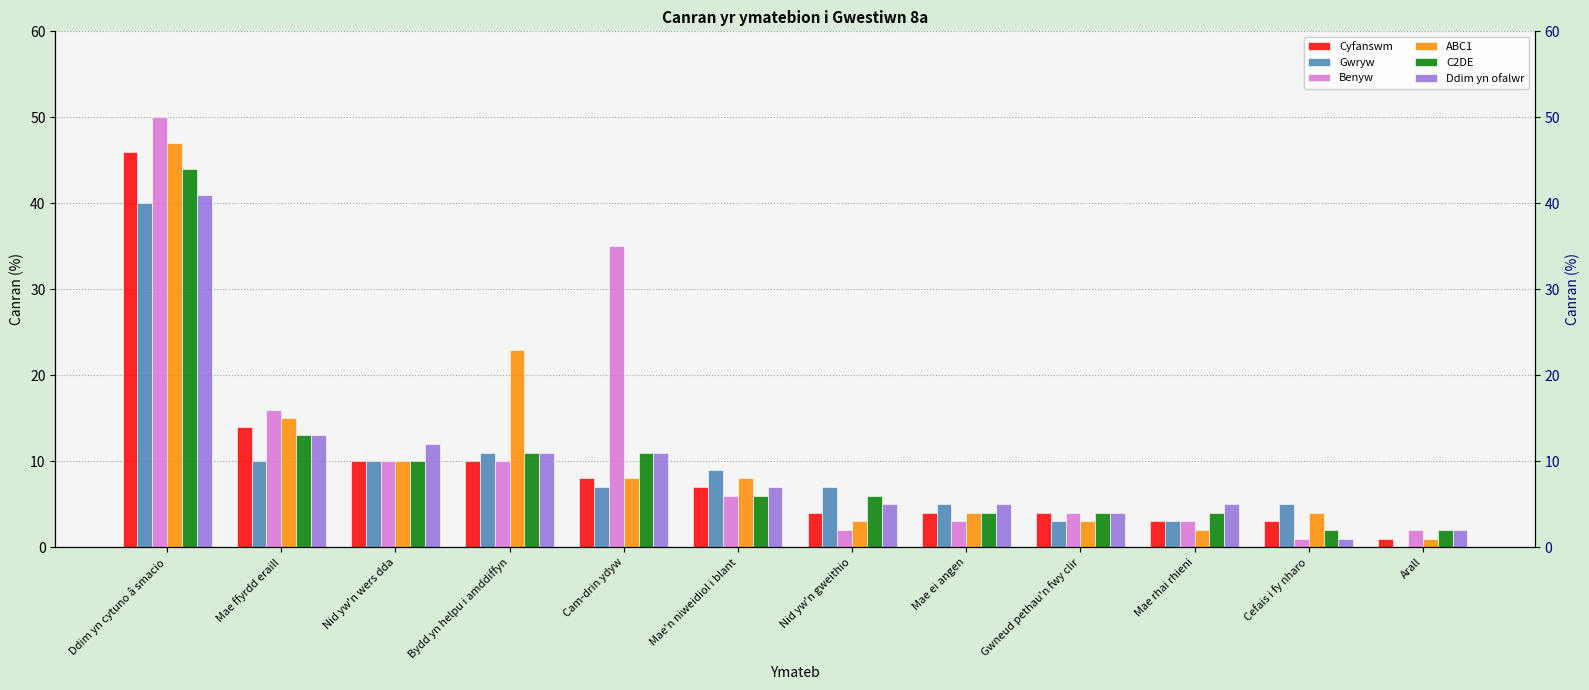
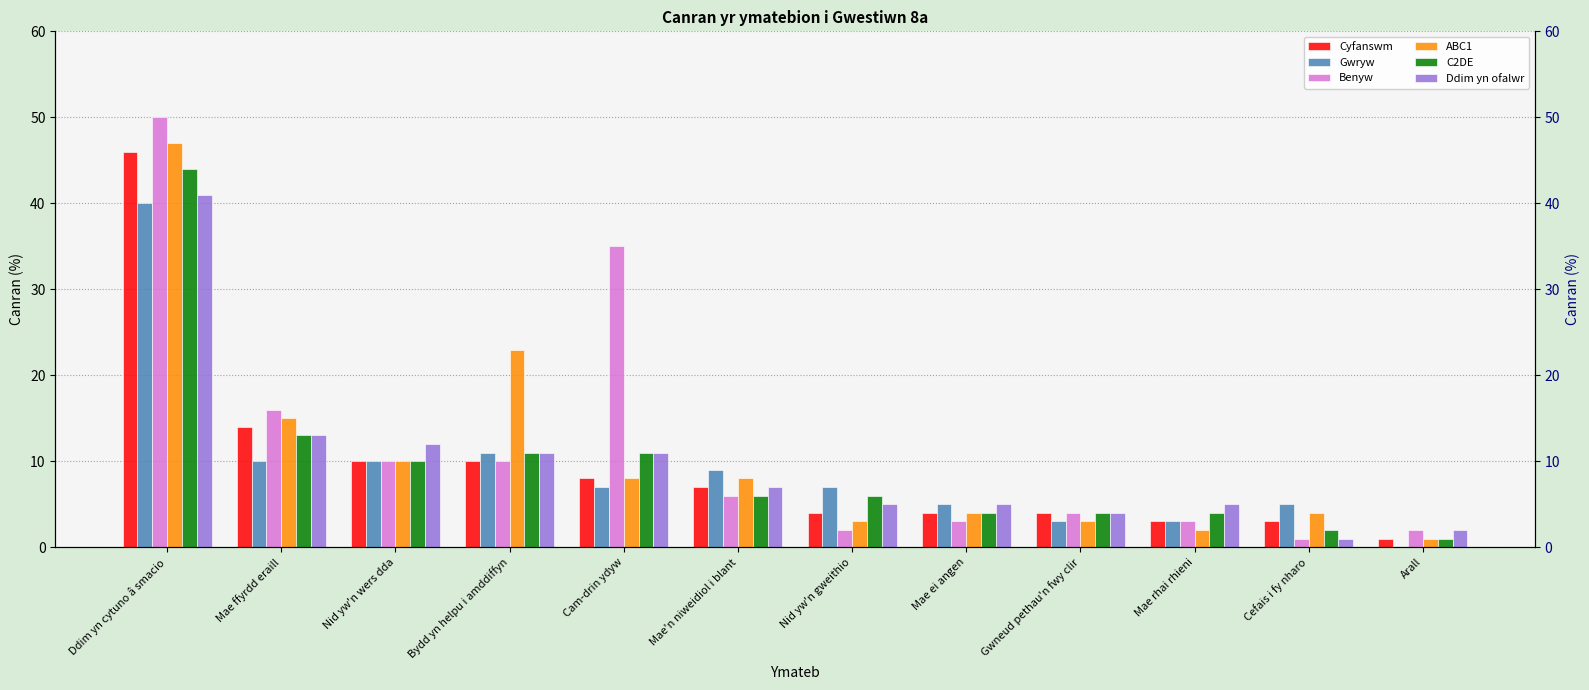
  {
    "Cyfanswm": {
      "Ddim yn cytuno â smacio": 46,
      "Mae ffyrdd eraill": 14,
      "Nid yw'n wers dda": 10,
      "Bydd yn helpu i amddiffyn": 10,
      "Cam-drin ydyw": 8,
      "Mae'n niweidiol i blant": 7,
      "Nid yw'n gweithio": 4,
      "Mae ei angen": 4,
      "Gwneud pethau'n fwy clir": 4,
      "Mae rhai rhieni": 3,
      "Cefais i fy nharo": 3,
      "Arall": 1
    },
    "Gwryw": {
      "Ddim yn cytuno â smacio": 40,
      "Mae ffyrdd eraill": 10,
      "Nid yw'n wers dda": 10,
      "Bydd yn helpu i amddiffyn": 11,
      "Cam-drin ydyw": 7,
      "Mae'n niweidiol i blant": 9,
      "Nid yw'n gweithio": 7,
      "Mae ei angen": 5,
      "Gwneud pethau'n fwy clir": 3,
      "Mae rhai rhieni": 3,
      "Cefais i fy nharo": 5,
      "Arall": 0
    },
    "Benyw": {
      "Ddim yn cytuno â smacio": 50,
      "Mae ffyrdd eraill": 16,
      "Nid yw'n wers dda": 10,
      "Bydd yn helpu i amddiffyn": 10,
      "Cam-drin ydyw": 35,
      "Mae'n niweidiol i blant": 6,
      "Nid yw'n gweithio": 2,
      "Mae ei angen": 3,
      "Gwneud pethau'n fwy clir": 4,
      "Mae rhai rhieni": 3,
      "Cefais i fy nharo": 1,
      "Arall": 2
    },
    "ABC1": {
      "Ddim yn cytuno â smacio": 47,
      "Mae ffyrdd eraill": 15,
      "Nid yw'n wers dda": 10,
      "Bydd yn helpu i amddiffyn": 23,
      "Cam-drin ydyw": 8,
      "Mae'n niweidiol i blant": 8,
      "Nid yw'n gweithio": 3,
      "Mae ei angen": 4,
      "Gwneud pethau'n fwy clir": 3,
      "Mae rhai rhieni": 2,
      "Cefais i fy nharo": 4,
      "Arall": 1
    },
    "C2DE": {
      "Ddim yn cytuno â smacio": 44,
      "Mae ffyrdd eraill": 13,
      "Nid yw'n wers dda": 10,
      "Bydd yn helpu i amddiffyn": 11,
      "Cam-drin ydyw": 11,
      "Mae'n niweidiol i blant": 6,
      "Nid yw'n gweithio": 6,
      "Mae ei angen": 4,
      "Gwneud pethau'n fwy clir": 4,
      "Mae rhai rhieni": 4,
      "Cefais i fy nharo": 2,
-     "Arall": 2
+     "Arall": 1
    },
    "Ddim yn ofalwr": {
      "Ddim yn cytuno â smacio": 41,
      "Mae ffyrdd eraill": 13,
      "Nid yw'n wers dda": 12,
      "Bydd yn helpu i amddiffyn": 11,
      "Cam-drin ydyw": 11,
      "Mae'n niweidiol i blant": 7,
      "Nid yw'n gweithio": 5,
      "Mae ei angen": 5,
      "Gwneud pethau'n fwy clir": 4,
      "Mae rhai rhieni": 5,
      "Cefais i fy nharo": 1,
      "Arall": 2
    }
  }
